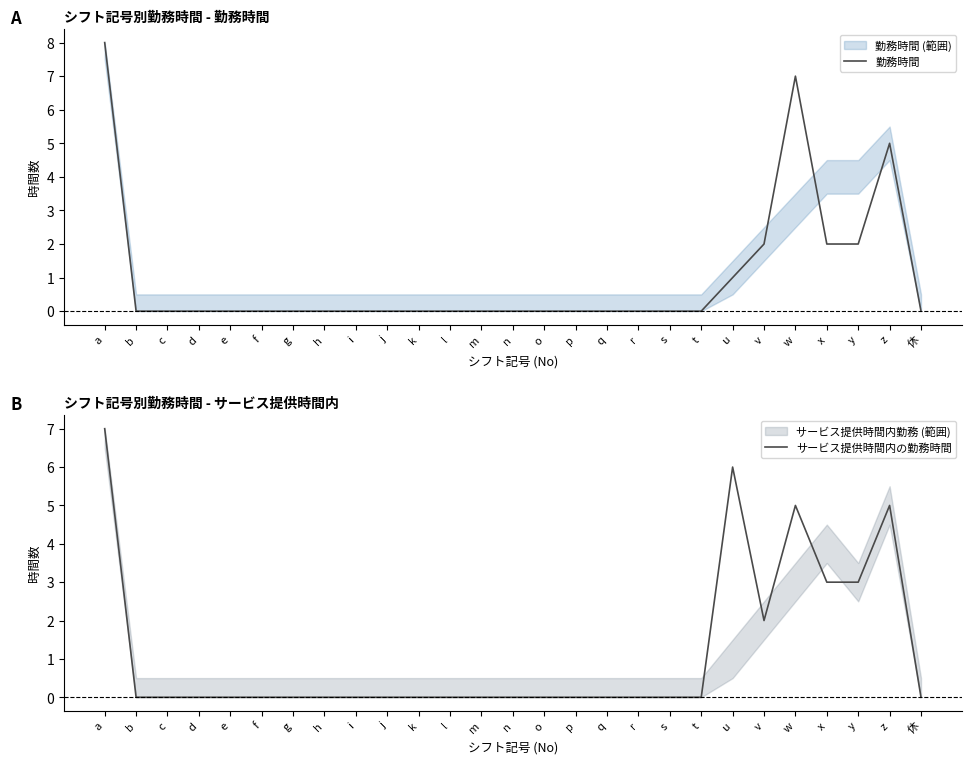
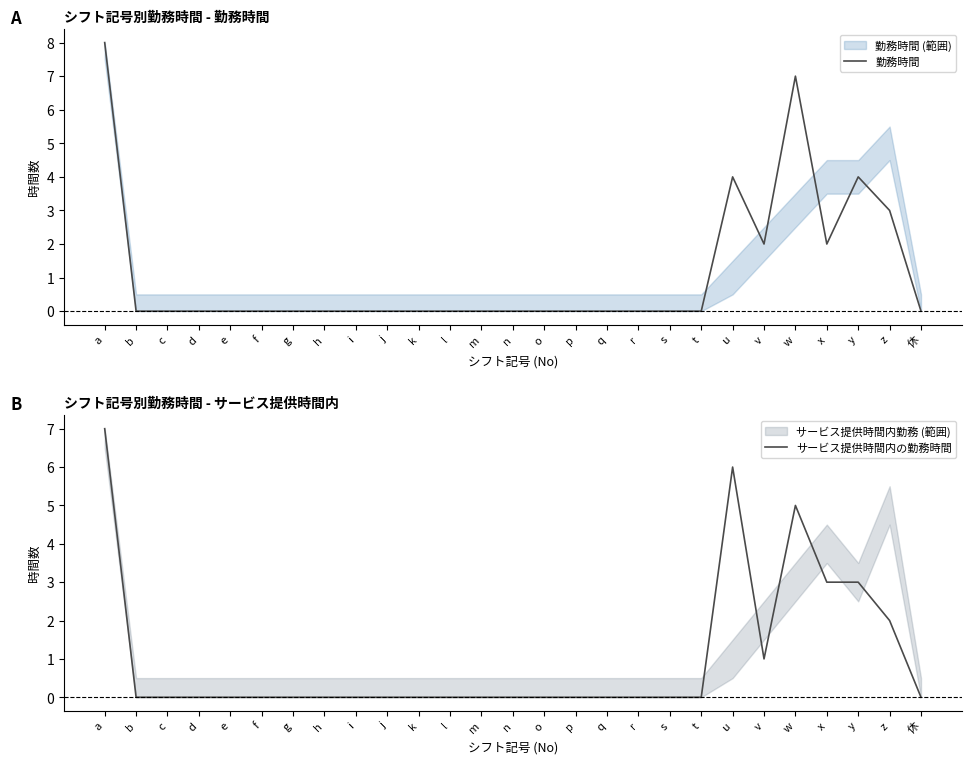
  {
    "シフト記号別勤務時間 - 勤務時間": {
      "勤務時間": {
        "b": 0,
        "c": 0,
        "d": 0,
        "e": 0,
        "f": 0,
        "g": 0,
        "h": 0,
        "i": 0,
        "j": 0,
        "k": 0,
        "l": 0,
        "m": 0,
        "n": 0,
        "o": 0,
        "p": 0,
        "q": 0,
        "r": 0,
        "s": 0,
        "t": 0,
-       "u": 1,
+       "u": 4,
        "v": 2,
        "w": 7,
        "x": 2,
-       "y": 2,
-       "z": 5,
+       "y": 4,
+       "z": 3,
        "休": 0
      }
    },
    "シフト記号別勤務時間 - サービス提供時間内": {
      "サービス提供時間内の勤務時間": {
        "b": 0,
        "c": 0,
        "d": 0,
        "e": 0,
        "f": 0,
        "g": 0,
        "h": 0,
        "i": 0,
        "j": 0,
        "k": 0,
        "l": 0,
        "m": 0,
        "n": 0,
        "o": 0,
        "p": 0,
        "q": 0,
        "r": 0,
        "s": 0,
        "t": 0,
        "u": 6,
-       "v": 2,
+       "v": 1,
        "w": 5,
        "x": 3,
        "y": 3,
-       "z": 5,
+       "z": 2,
        "休": 0
      }
    }
  }
